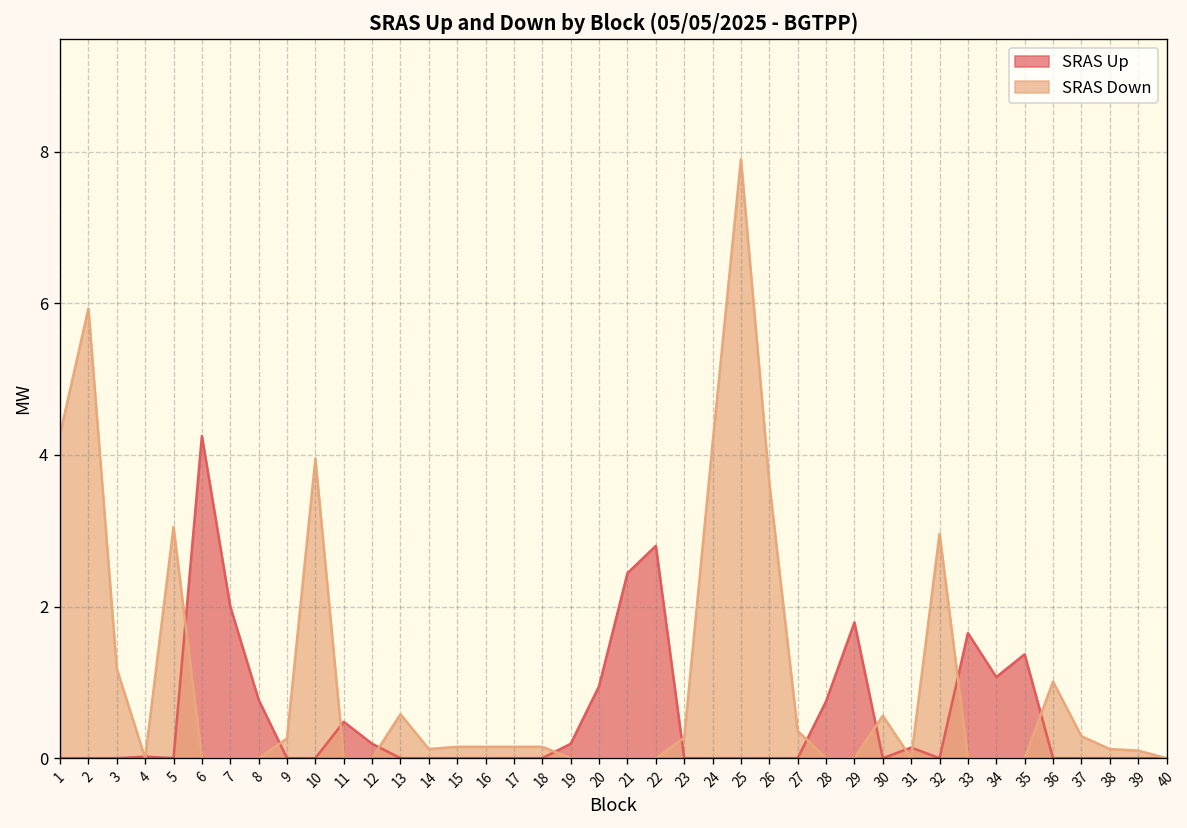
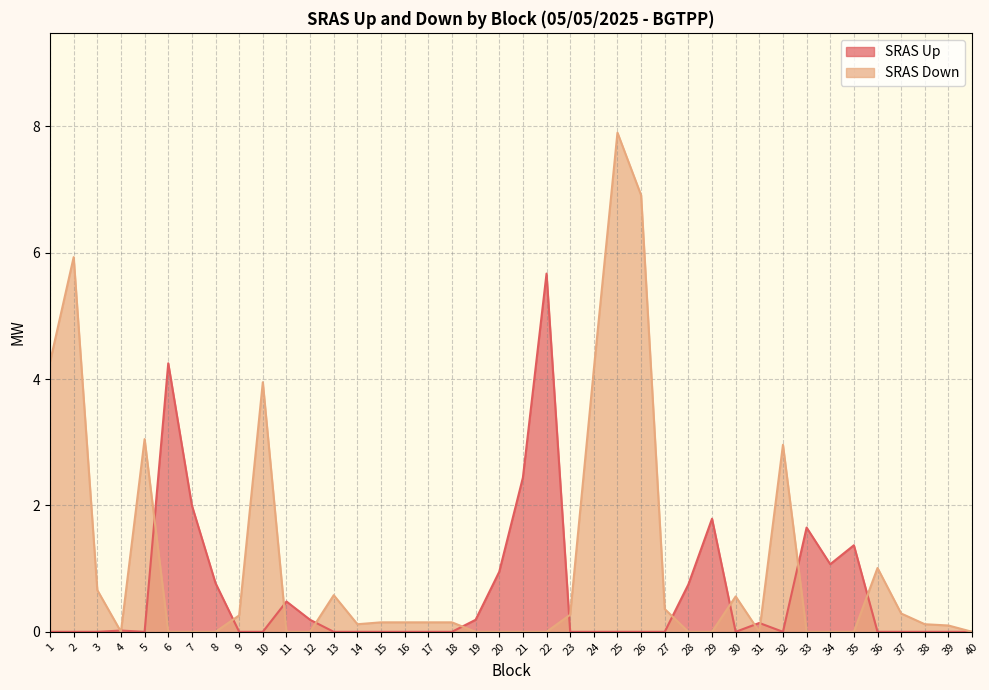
  {
    "SRAS Up": {
      "1": 0.0,
      "2": 0.0,
      "3": 0.0,
      "5": 0.0,
      "6": 4.3,
      "7": 2.0,
      "8": 0.8,
      "9": 0.0,
      "10": 0.0,
      "11": 0.5,
      "12": 0.2,
      "13": 0.0,
      "14": 0.0,
      "15": 0.0,
      "16": 0.0,
      "17": 0.0,
      "18": 0.0,
      "19": 0.2,
      "20": 1.0,
      "21": 2.4,
-     "22": 2.8,
+     "22": 5.7,
      "23": 0.0,
      "24": 0.0,
      "25": 0.0,
      "26": 0.0,
      "27": 0.0,
      "28": 0.8,
      "29": 1.8,
      "30": 0.0,
      "31": 0.1,
      "32": 0.0,
      "33": 1.7,
      "34": 1.1,
      "35": 1.4,
      "36": 0.0,
      "37": 0.0,
      "38": 0.0,
      "39": 0.0
    },
    "SRAS Down": {
      "1": 4.3,
      "2": 5.9,
-     "3": 1.2,
+     "3": 0.7,
      "5": 3.1,
      "6": 0.0,
      "7": 0.0,
      "8": 0.0,
      "9": 0.3,
      "10": 4.0,
      "11": 0.0,
      "12": 0.0,
      "13": 0.6,
      "14": 0.1,
      "15": 0.2,
      "16": 0.2,
      "17": 0.2,
      "18": 0.2,
      "19": 0.0,
      "20": 0.0,
      "21": 0.0,
      "22": 0.0,
      "23": 0.3,
      "24": 4.2,
      "25": 7.9,
-     "26": 3.6,
+     "26": 6.9,
      "27": 0.4,
      "28": 0.0,
      "29": 0.0,
      "30": 0.6,
      "31": 0.0,
      "32": 3.0,
      "33": 0.0,
      "34": 0.0,
      "35": 0.0,
      "36": 1.0,
      "37": 0.3,
      "38": 0.1,
      "39": 0.1
    }
  }
